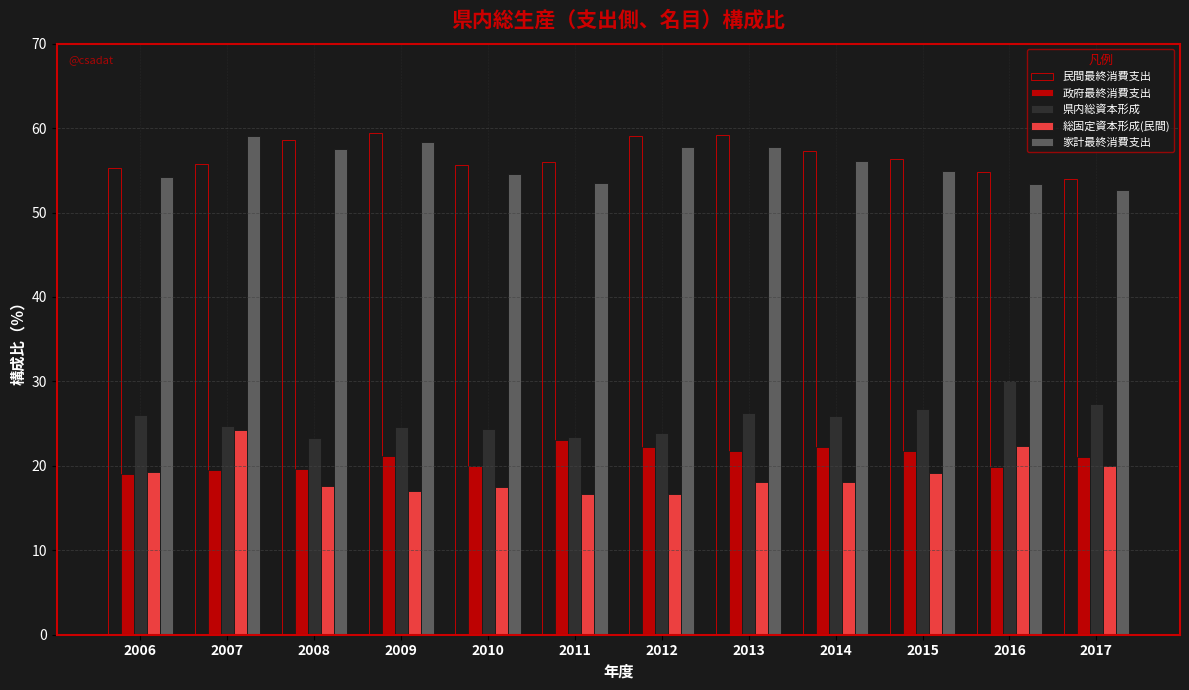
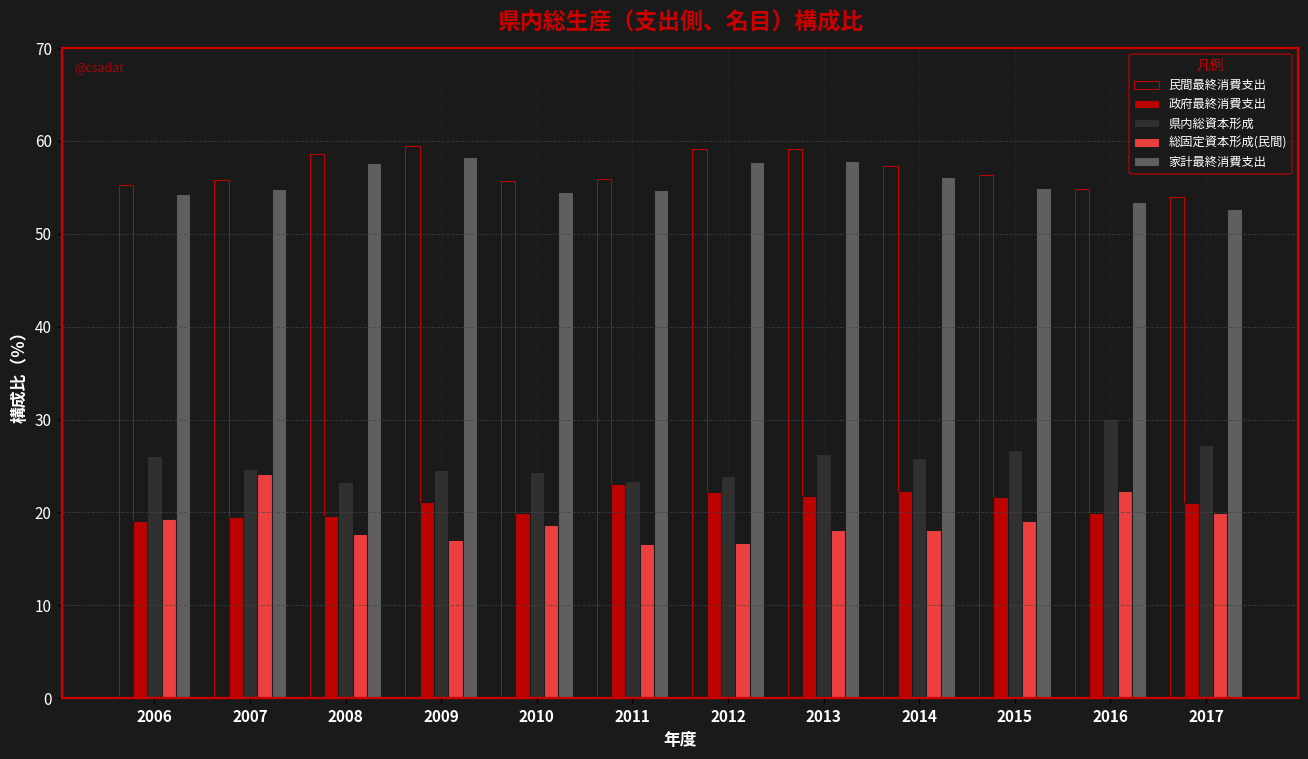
  {
    "政府最終消費支出": {
      "2006": 19,
      "2007": 19,
      "2008": 20,
      "2009": 21,
      "2010": 20,
      "2011": 23,
      "2012": 22,
      "2013": 22,
      "2014": 22,
      "2015": 22,
      "2016": 20,
      "2017": 21
    },
    "総固定資本形成(民間)": {
      "2006": 19,
      "2007": 24,
      "2008": 18,
      "2009": 17,
-     "2010": 18,
+     "2010": 19,
      "2011": 17,
      "2012": 17,
      "2013": 18,
      "2014": 18,
      "2015": 19,
      "2016": 22,
      "2017": 20
    },
    "家計最終消費支出": {
      "2006": 54,
-     "2007": 59,
+     "2007": 55,
      "2008": 58,
      "2009": 58,
      "2010": 55,
-     "2011": 54,
+     "2011": 55,
      "2012": 58,
      "2013": 58,
      "2014": 56,
      "2015": 55,
      "2016": 53,
      "2017": 53
    }
  }
